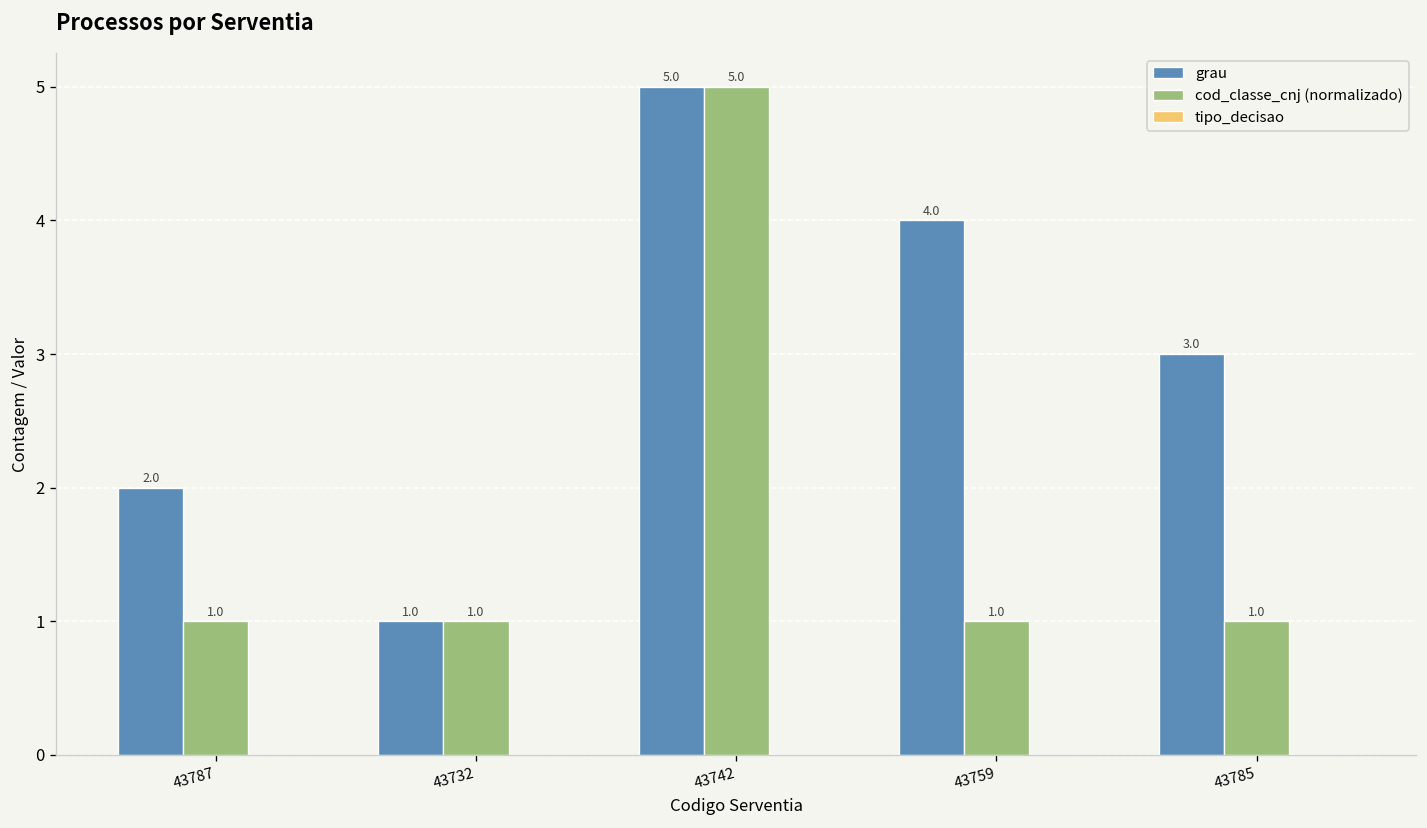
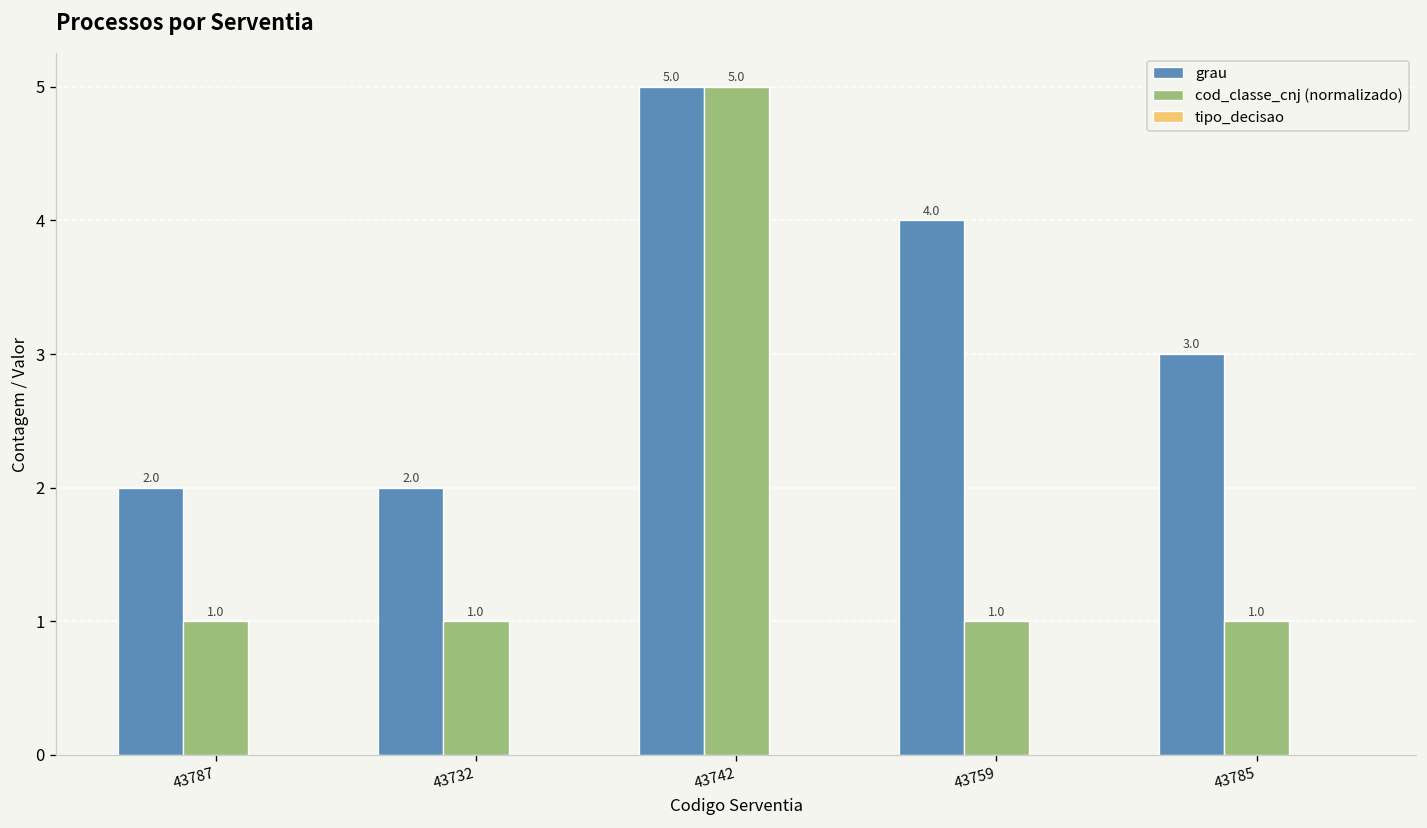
  {
    "grau": {
      "43787": 2.0,
-     "43732": 1.0,
+     "43732": 2.0,
      "43742": 5.0,
      "43759": 4.0,
      "43785": 3.0
    },
    "cod_classe_cnj (normalizado)": {
      "43787": 1.0,
      "43732": 1.0,
      "43742": 5.0,
      "43759": 1.0,
      "43785": 1.0
    },
    "tipo_decisao": {
      "43787": 0.00,
      "43732": 0.00,
      "43742": 0.00,
      "43759": 0.00,
      "43785": 0.00
    }
  }
